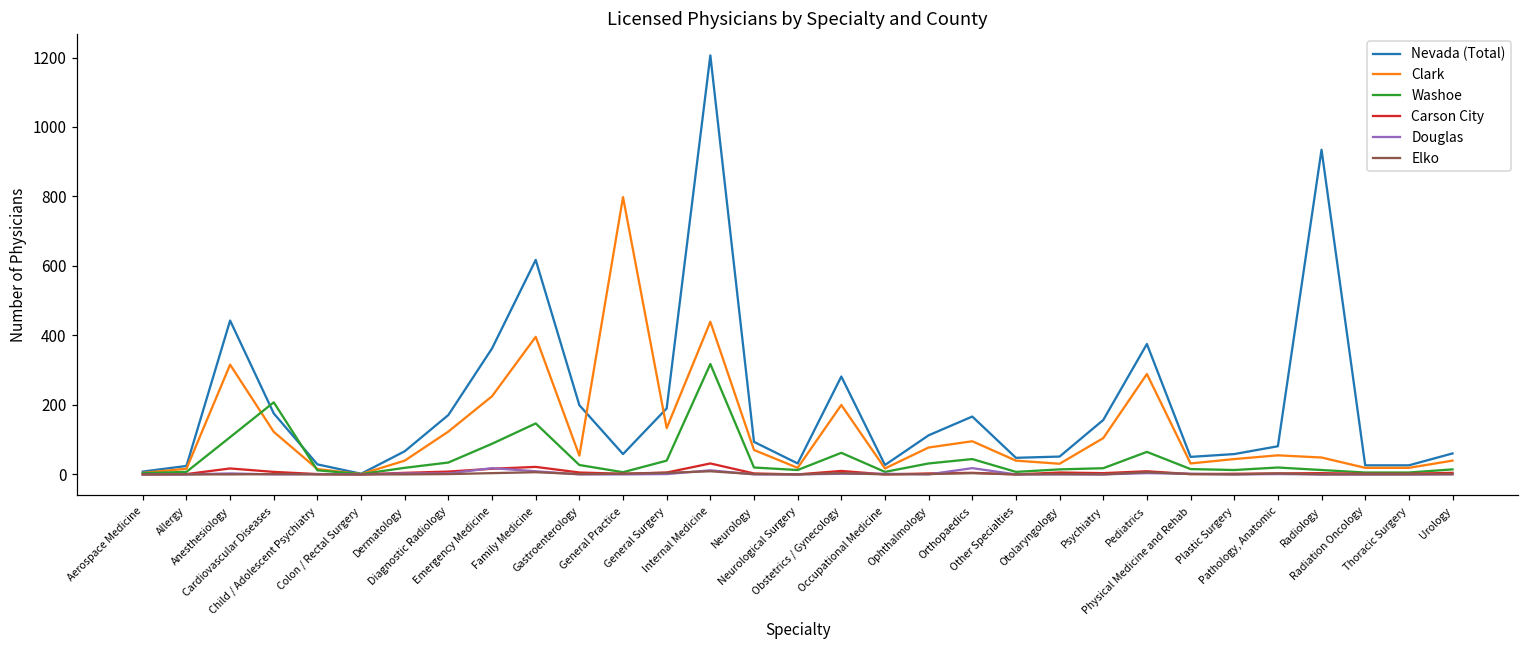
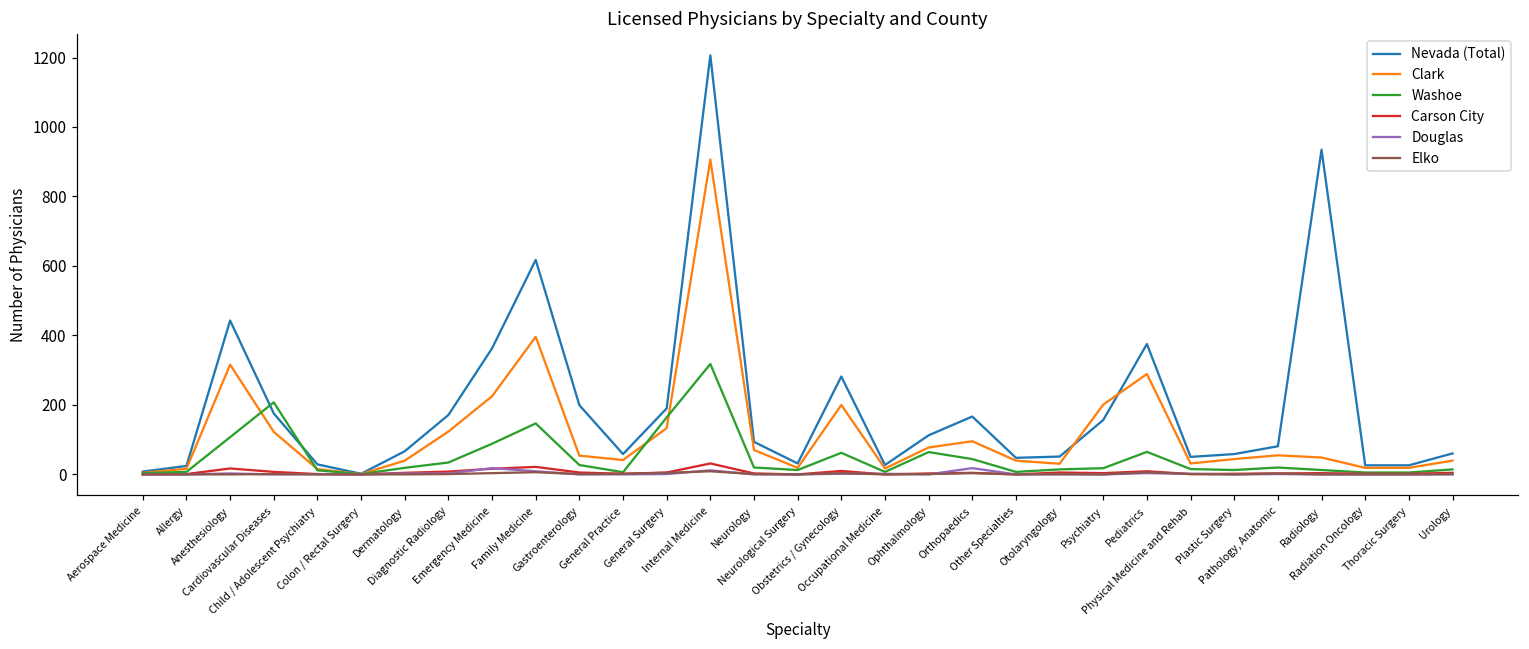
  {
    "Nevada (Total)": {
      "Allergy": 20,
      "Anesthesiology": 440,
      "Cardiovascular Diseases": 180,
      "Child / Adolescent Psychiatry": 30,
      "Dermatology": 70,
      "Diagnostic Radiology": 170,
      "Emergency Medicine": 360,
      "Family Medicine": 620,
      "Gastroenterology": 200,
      "General Practice": 60,
      "General Surgery": 190,
      "Internal Medicine": 1210,
      "Neurology": 90,
      "Neurological Surgery": 30,
      "Obstetrics / Gynecology": 280,
      "Occupational Medicine": 30,
      "Ophthalmology": 110,
      "Orthopaedics": 170,
      "Other Specialties": 50,
      "Otolaryngology": 50,
      "Psychiatry": 160,
      "Pediatrics": 380,
      "Physical Medicine and Rehab": 50,
      "Plastic Surgery": 60,
      "Pathology, Anatomic": 80,
      "Radiology": 930,
      "Urology": 60
    },
    "Clark": {
      "Allergy": 20,
      "Anesthesiology": 320,
      "Cardiovascular Diseases": 120,
      "Dermatology": 40,
      "Diagnostic Radiology": 120,
      "Emergency Medicine": 230,
      "Family Medicine": 400,
      "Gastroenterology": 50,
-     "General Practice": 800,
+     "General Practice": 40,
      "General Surgery": 130,
-     "Internal Medicine": 440,
+     "Internal Medicine": 910,
      "Neurology": 70,
      "Obstetrics / Gynecology": 200,
      "Occupational Medicine": 20,
      "Ophthalmology": 80,
      "Orthopaedics": 100,
      "Other Specialties": 40,
      "Otolaryngology": 30,
-     "Psychiatry": 100,
+     "Psychiatry": 200,
      "Pediatrics": 290,
      "Physical Medicine and Rehab": 30,
      "Plastic Surgery": 40,
      "Pathology, Anatomic": 50,
      "Radiology": 50,
      "Urology": 40
    },
    "Washoe": {
      "Anesthesiology": 110,
      "Cardiovascular Diseases": 210,
      "Dermatology": 20,
      "Diagnostic Radiology": 30,
      "Emergency Medicine": 90,
      "Family Medicine": 150,
      "Gastroenterology": 30,
-     "General Surgery": 40,
+     "General Surgery": 160,
      "Internal Medicine": 320,
      "Neurology": 20,
      "Obstetrics / Gynecology": 60,
-     "Ophthalmology": 30,
+     "Ophthalmology": 60,
      "Orthopaedics": 40,
      "Otolaryngology": 10,
      "Psychiatry": 20,
      "Pediatrics": 60,
      "Physical Medicine and Rehab": 20,
      "Plastic Surgery": 10,
      "Pathology, Anatomic": 20,
      "Radiology": 10,
      "Urology": 10
    },
    "Carson City": {
      "Anesthesiology": 20,
      "Family Medicine": 20,
      "Internal Medicine": 30
    },
    "Douglas": {
      "Orthopaedics": 20
    },
    "Elko": {
      "Emergency Medicine": 0
    }
  }
